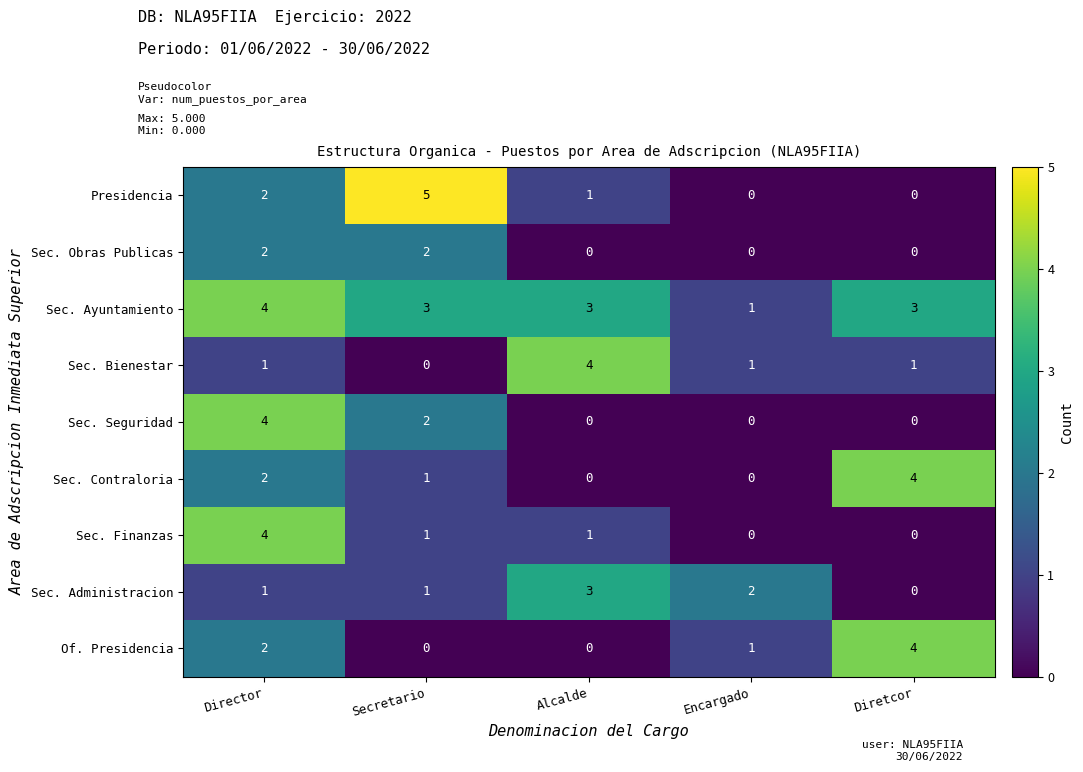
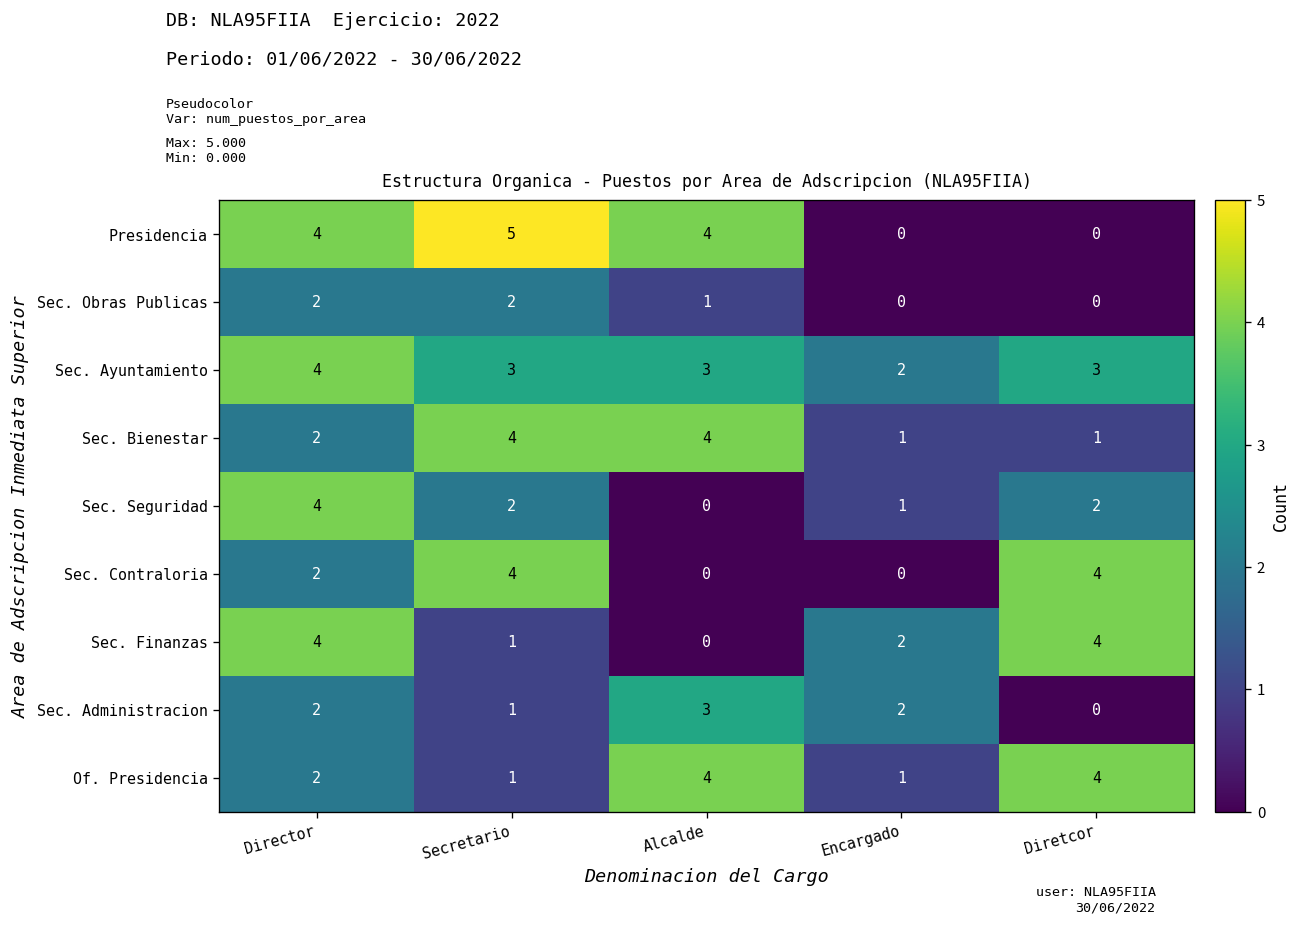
  {
    "Presidencia": {
-     "Director": 2,
+     "Director": 4,
      "Secretario": 5,
-     "Alcalde": 1,
+     "Alcalde": 4,
      "Encargado": 0,
      "Diretcor": 0
    },
    "Sec. Obras Publicas": {
      "Director": 2,
      "Secretario": 2,
-     "Alcalde": 0,
+     "Alcalde": 1,
      "Encargado": 0,
      "Diretcor": 0
    },
    "Sec. Ayuntamiento": {
      "Director": 4,
      "Secretario": 3,
      "Alcalde": 3,
-     "Encargado": 1,
+     "Encargado": 2,
      "Diretcor": 3
    },
    "Sec. Bienestar": {
-     "Director": 1,
-     "Secretario": 0,
+     "Director": 2,
+     "Secretario": 4,
      "Alcalde": 4,
      "Encargado": 1,
      "Diretcor": 1
    },
    "Sec. Seguridad": {
      "Director": 4,
      "Secretario": 2,
      "Alcalde": 0,
-     "Encargado": 0,
-     "Diretcor": 0
+     "Encargado": 1,
+     "Diretcor": 2
    },
    "Sec. Contraloria": {
      "Director": 2,
-     "Secretario": 1,
+     "Secretario": 4,
      "Alcalde": 0,
      "Encargado": 0,
      "Diretcor": 4
    },
    "Sec. Finanzas": {
      "Director": 4,
      "Secretario": 1,
-     "Alcalde": 1,
-     "Encargado": 0,
-     "Diretcor": 0
+     "Alcalde": 0,
+     "Encargado": 2,
+     "Diretcor": 4
    },
    "Sec. Administracion": {
-     "Director": 1,
+     "Director": 2,
      "Secretario": 1,
      "Alcalde": 3,
      "Encargado": 2,
      "Diretcor": 0
    },
    "Of. Presidencia": {
      "Director": 2,
-     "Secretario": 0,
-     "Alcalde": 0,
+     "Secretario": 1,
+     "Alcalde": 4,
      "Encargado": 1,
      "Diretcor": 4
    }
  }
